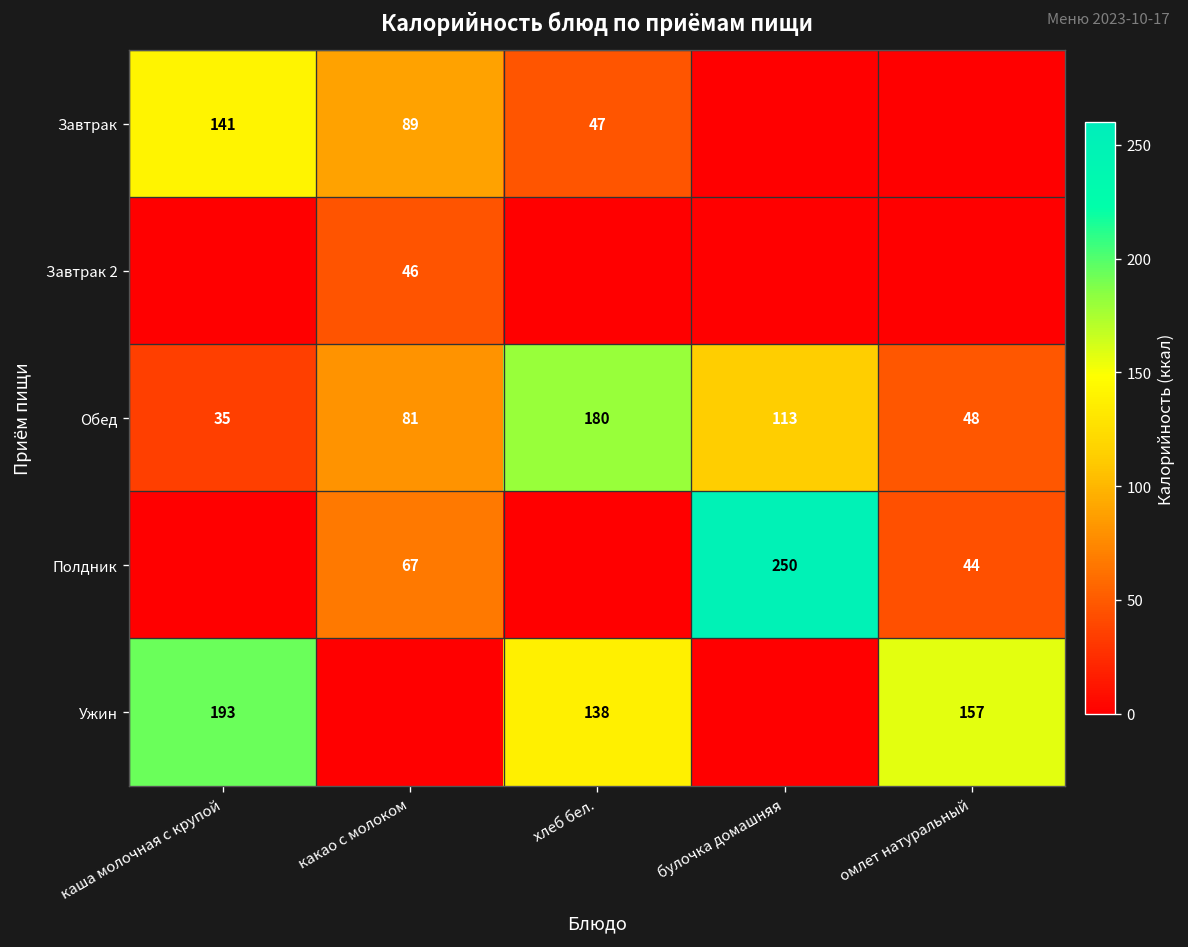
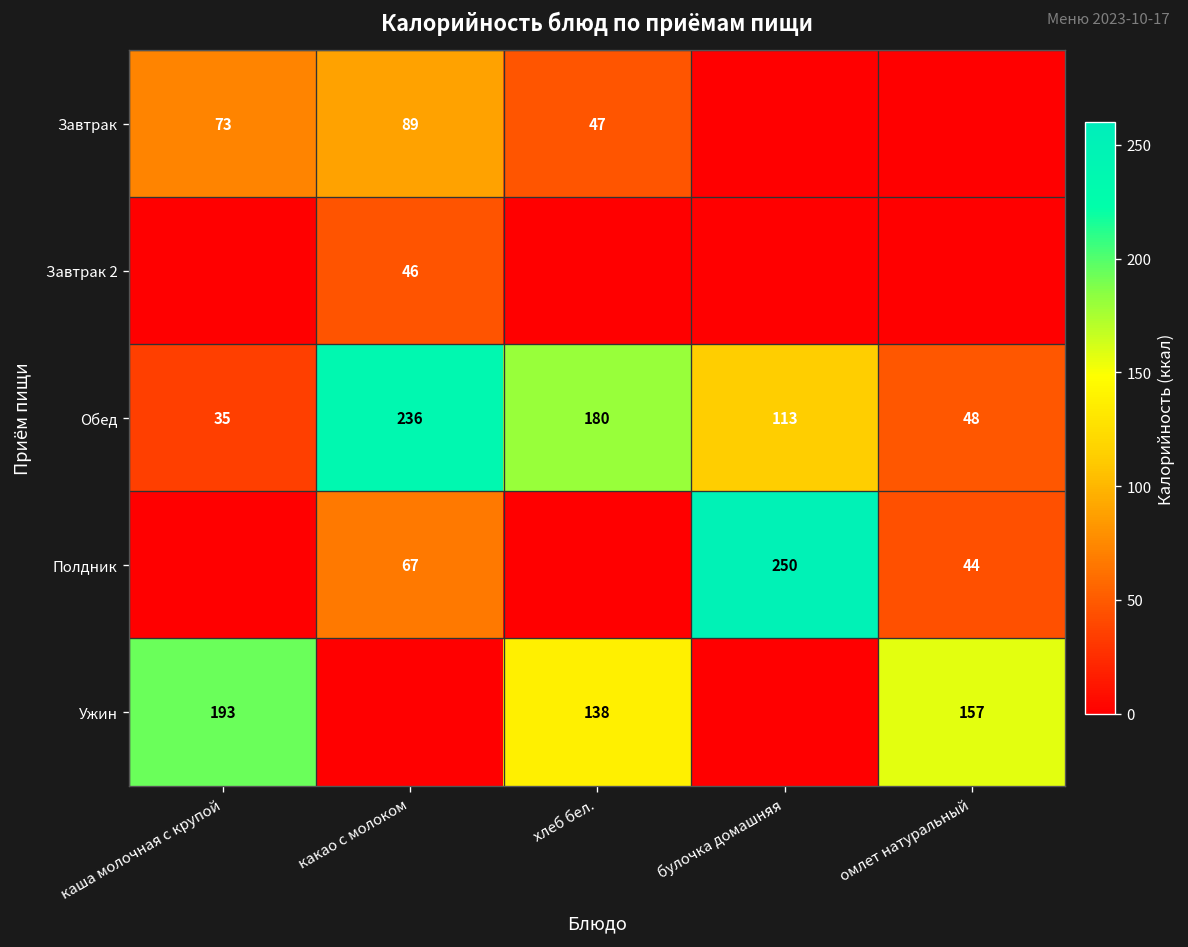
  {
    "Завтрак": {
-     "каша молочная с крупой": 141,
+     "каша молочная с крупой": 73,
      "какао с молоком": 89,
      "хлеб бел.": 47
    },
    "Завтрак 2": {
      "какао с молоком": 46
    },
    "Обед": {
      "каша молочная с крупой": 35,
-     "какао с молоком": 81,
+     "какао с молоком": 236,
      "хлеб бел.": 180,
      "булочка домашняя": 113,
      "омлет натуральный": 48
    },
    "Полдник": {
      "какао с молоком": 67,
      "булочка домашняя": 250,
      "омлет натуральный": 44
    },
    "Ужин": {
      "каша молочная с крупой": 193,
      "хлеб бел.": 138,
      "омлет натуральный": 157
    }
  }
